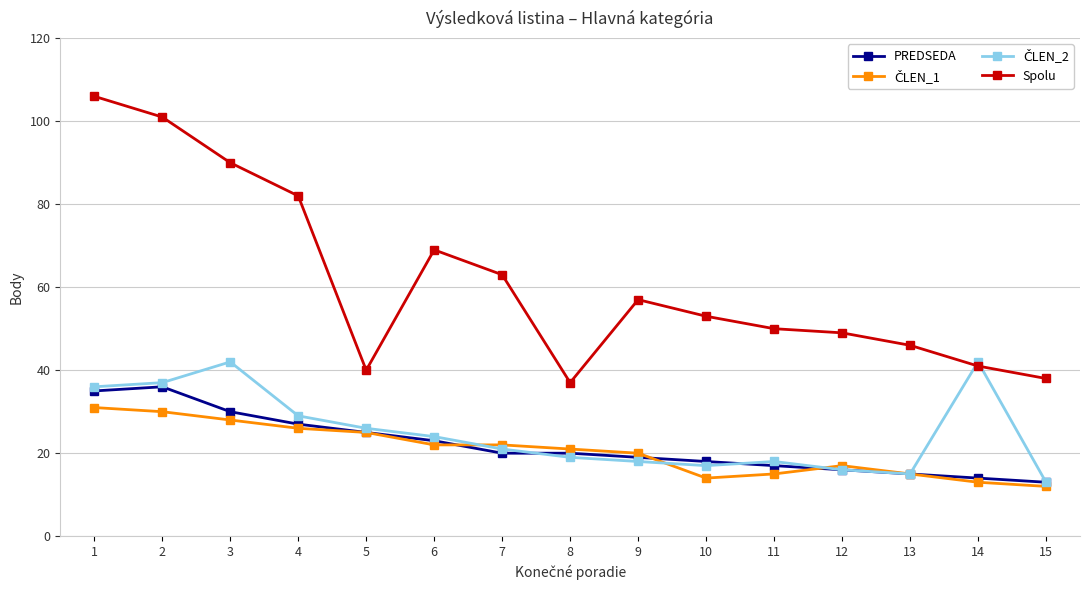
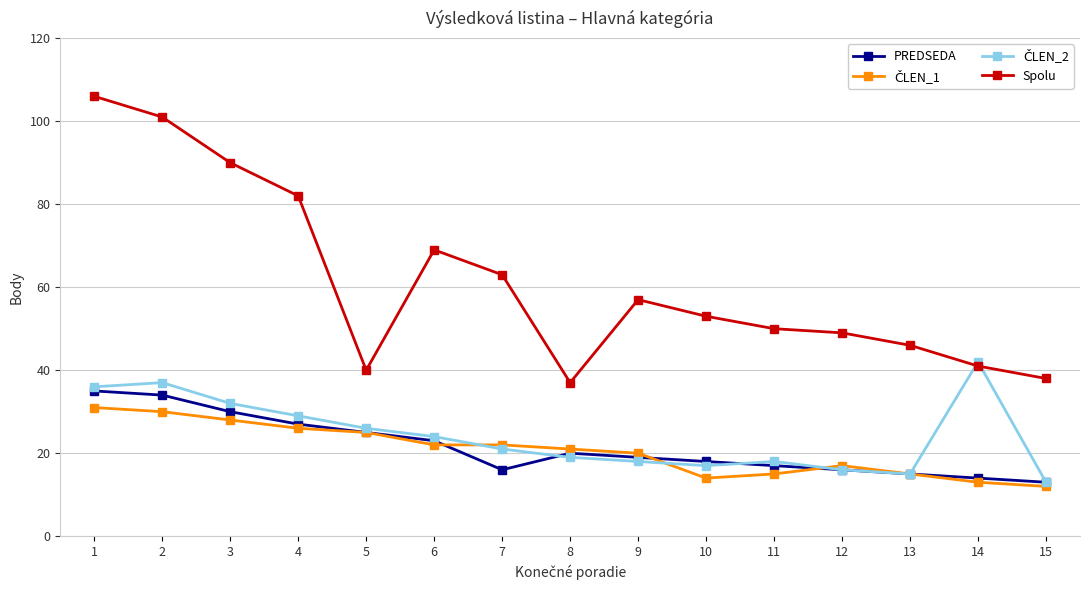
  {
    "PREDSEDA": {
      "1": 35,
-     "2": 36,
+     "2": 34,
      "3": 30,
      "4": 27,
      "6": 23,
-     "7": 20,
+     "7": 16,
      "8": 20,
      "9": 19,
      "10": 18,
      "11": 17,
      "14": 14
    },
    "ČLEN_1": {
      "1": 31,
      "2": 30,
      "3": 28,
      "4": 26,
      "6": 22,
      "7": 22,
      "8": 21,
      "9": 20,
      "10": 14,
      "11": 15,
      "12": 17,
      "14": 13,
      "15": 12
    },
    "ČLEN_2": {
      "1": 36,
      "2": 37,
-     "3": 42,
+     "3": 32,
      "4": 29,
      "5": 26,
      "6": 24,
      "7": 21,
      "8": 19,
      "9": 18,
      "10": 17,
      "11": 18,
      "14": 42
    },
    "Spolu": {
      "1": 106,
      "2": 101,
      "3": 90,
      "4": 82,
      "5": 40,
      "6": 69,
      "7": 63,
      "8": 37,
      "9": 57,
      "10": 53,
      "11": 50,
      "12": 49,
      "13": 46,
      "14": 41,
      "15": 38
    }
  }
